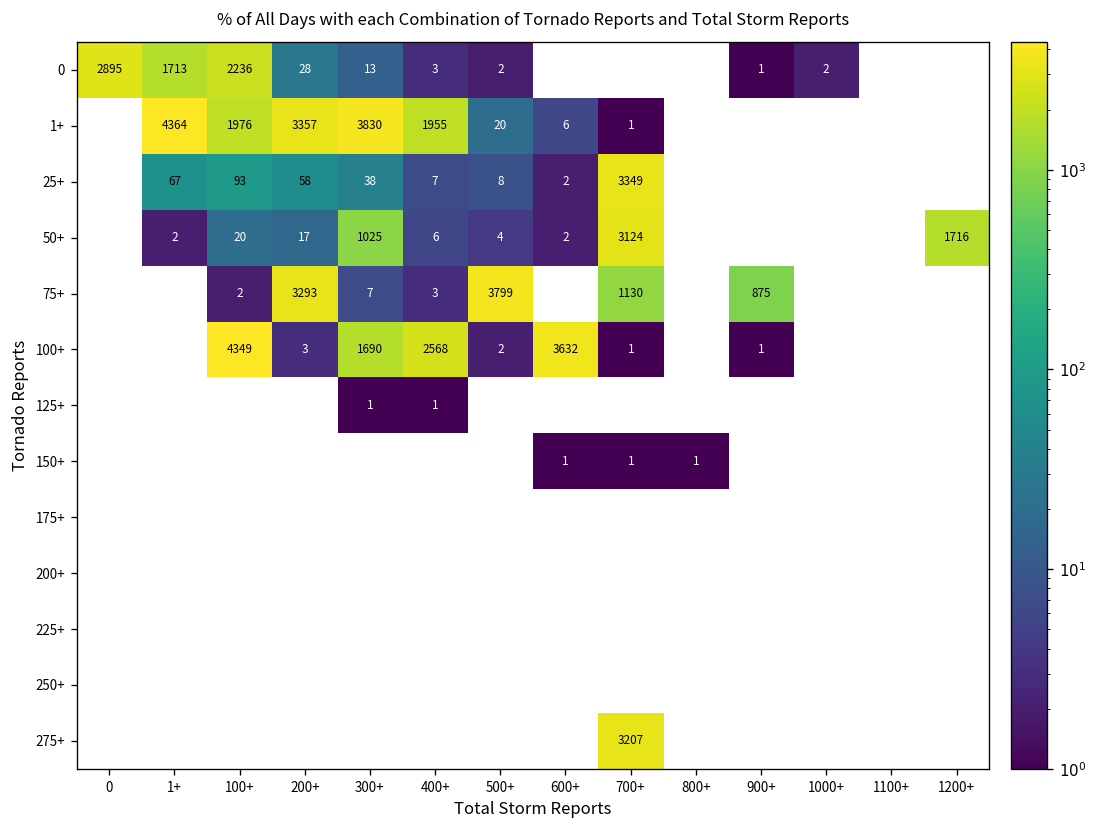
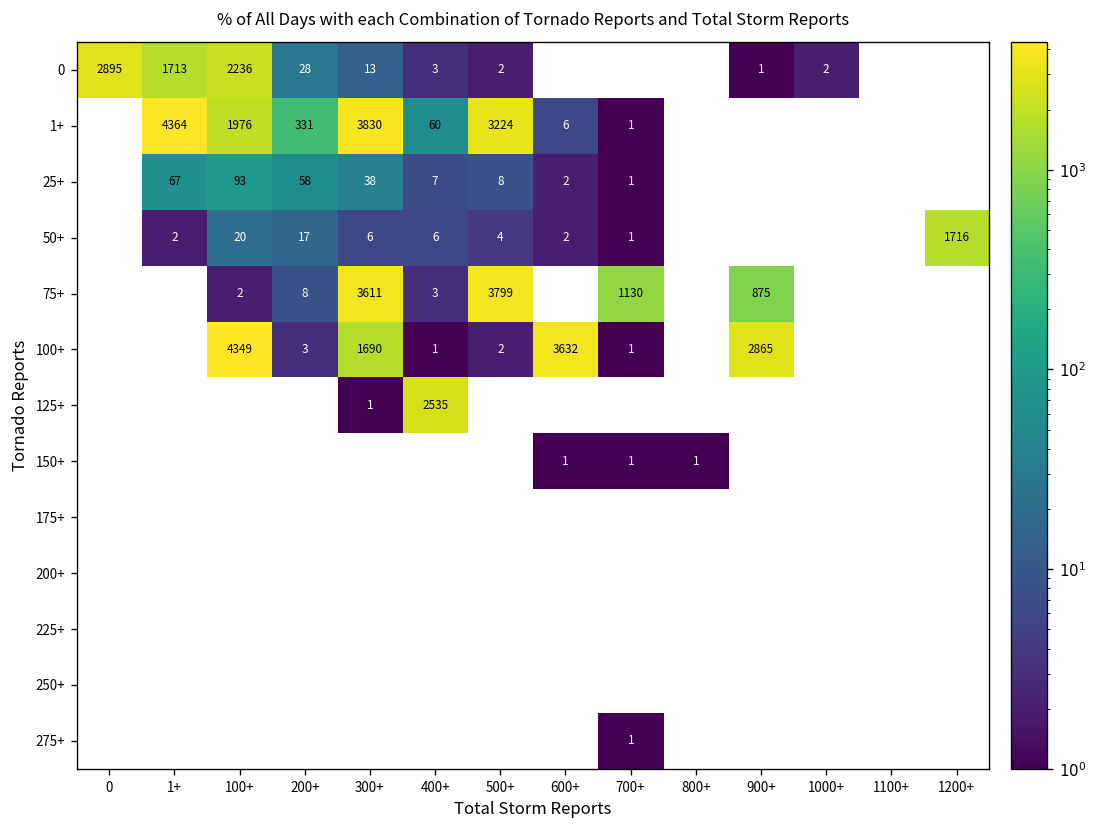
  {
    "0": {
      "0": 2895,
      "1+": 1713,
      "100+": 2236,
      "200+": 28,
      "300+": 13,
      "400+": 3,
      "500+": 2,
      "900+": 1,
      "1000+": 2
    },
    "1+": {
      "1+": 4364,
      "100+": 1976,
-     "200+": 3357,
+     "200+": 331,
      "300+": 3830,
-     "400+": 1955,
-     "500+": 20,
+     "400+": 60,
+     "500+": 3224,
      "600+": 6,
      "700+": 1
    },
    "25+": {
      "1+": 67,
      "100+": 93,
      "200+": 58,
      "300+": 38,
      "400+": 7,
      "500+": 8,
      "600+": 2,
-     "700+": 3349
+     "700+": 1
    },
    "50+": {
      "1+": 2,
      "100+": 20,
      "200+": 17,
-     "300+": 1025,
+     "300+": 6,
      "400+": 6,
      "500+": 4,
      "600+": 2,
-     "700+": 3124,
+     "700+": 1,
      "1200+": 1716
    },
    "75+": {
      "100+": 2,
-     "200+": 3293,
-     "300+": 7,
+     "200+": 8,
+     "300+": 3611,
      "400+": 3,
      "500+": 3799,
      "700+": 1130,
      "900+": 875
    },
    "100+": {
      "100+": 4349,
      "200+": 3,
      "300+": 1690,
-     "400+": 2568,
+     "400+": 1,
      "500+": 2,
      "600+": 3632,
      "700+": 1,
-     "900+": 1
+     "900+": 2865
    },
    "125+": {
      "300+": 1,
-     "400+": 1
+     "400+": 2535
    },
    "150+": {
      "600+": 1,
      "700+": 1,
      "800+": 1
    },
    "275+": {
-     "700+": 3207
+     "700+": 1
    }
  }
